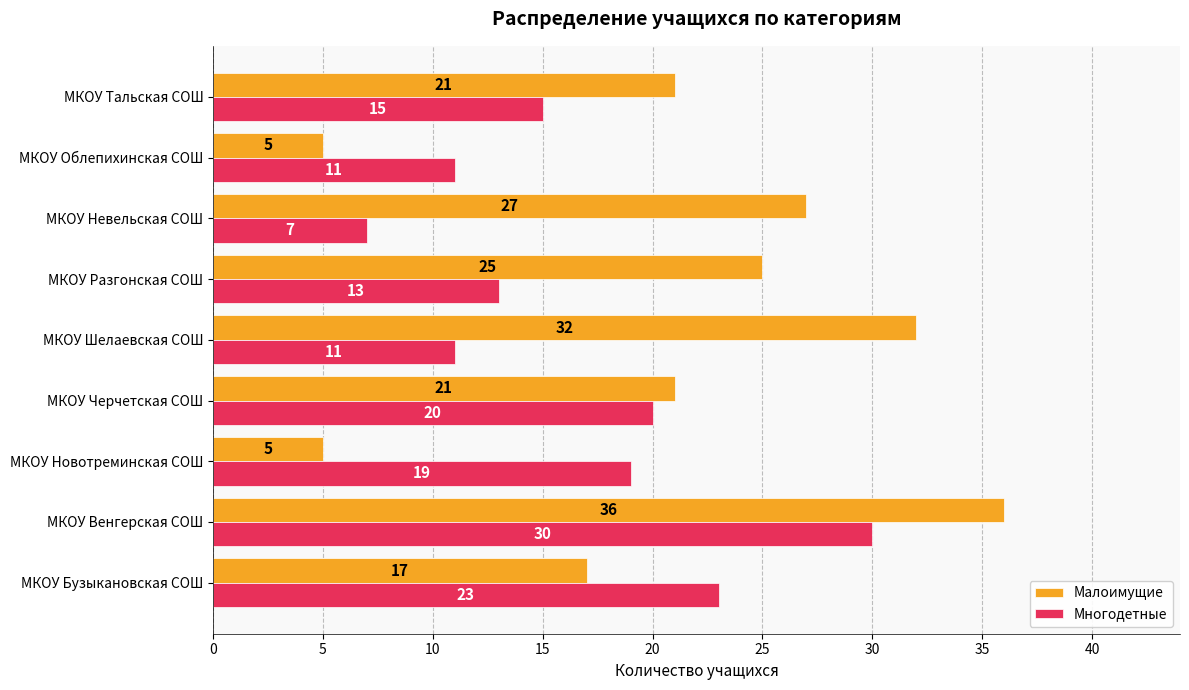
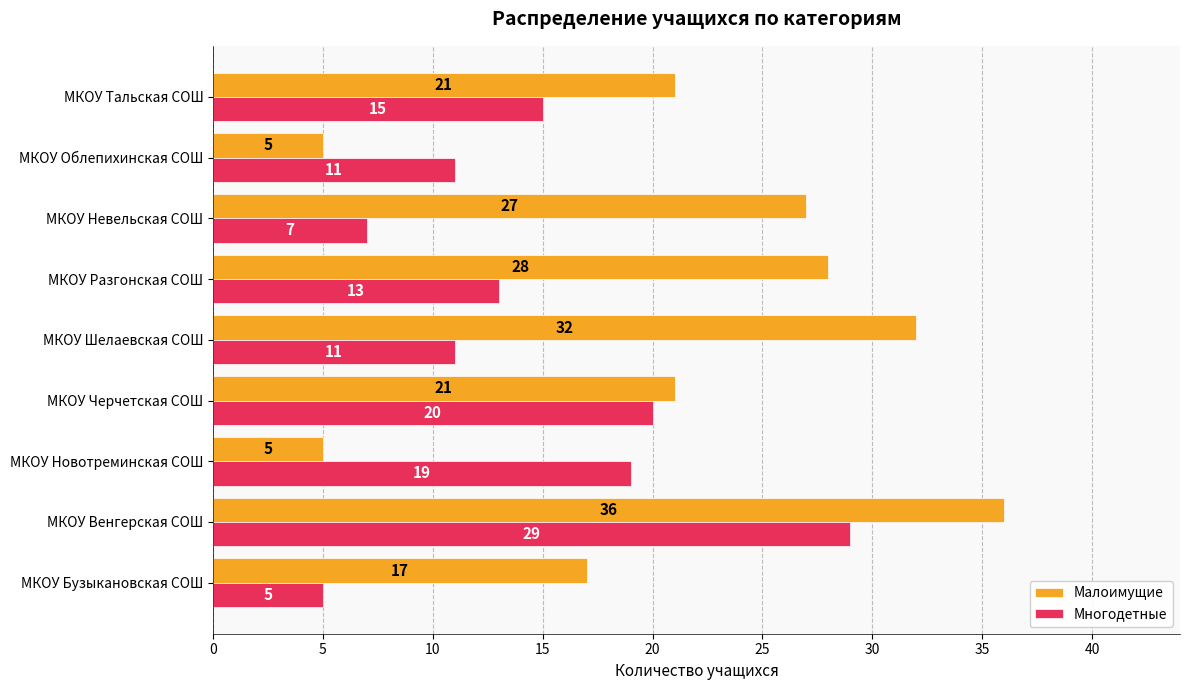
  {
    "Малоимущие": {
      "МКОУ Тальская СОШ": 21,
      "МКОУ Облепихинская СОШ": 5,
      "МКОУ Невельская СОШ": 27,
-     "МКОУ Разгонская СОШ": 25,
+     "МКОУ Разгонская СОШ": 28,
      "МКОУ Шелаевская СОШ": 32,
      "МКОУ Черчетская СОШ": 21,
      "МКОУ Новотреминская СОШ": 5,
      "МКОУ Венгерская СОШ": 36,
      "МКОУ Бузыкановская СОШ": 17
    },
    "Многодетные": {
      "МКОУ Тальская СОШ": 15,
      "МКОУ Облепихинская СОШ": 11,
      "МКОУ Невельская СОШ": 7,
      "МКОУ Разгонская СОШ": 13,
      "МКОУ Шелаевская СОШ": 11,
      "МКОУ Черчетская СОШ": 20,
      "МКОУ Новотреминская СОШ": 19,
-     "МКОУ Венгерская СОШ": 30,
-     "МКОУ Бузыкановская СОШ": 23
+     "МКОУ Венгерская СОШ": 29,
+     "МКОУ Бузыкановская СОШ": 5
    }
  }
